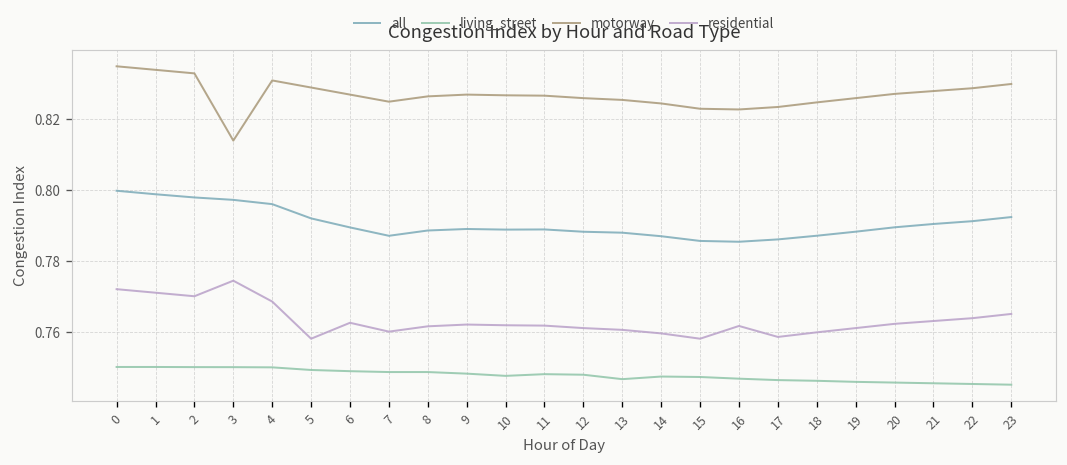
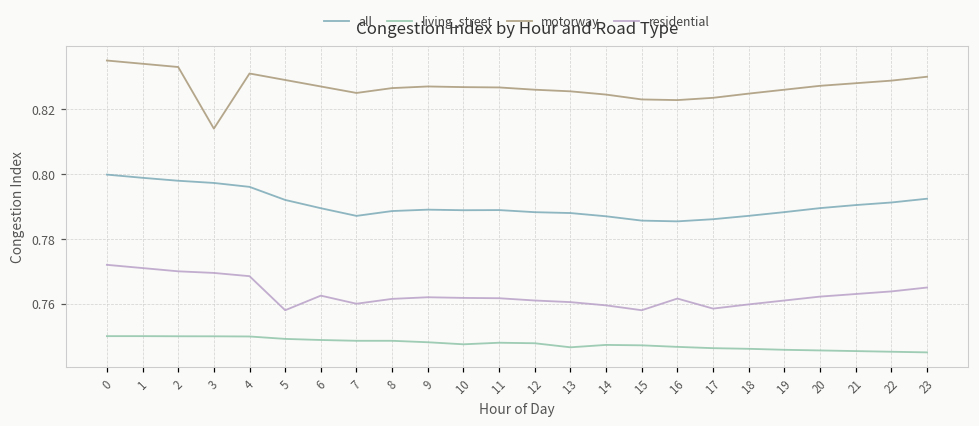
  {
    "motorway": {
      "0": 0.835,
      "1": 0.834,
      "2": 0.833,
      "3": 0.814,
      "4": 0.831,
      "5": 0.829,
      "6": 0.827,
      "7": 0.825,
      "8": 0.827,
      "9": 0.827,
      "10": 0.827,
      "11": 0.827,
      "12": 0.826,
      "13": 0.826,
      "14": 0.825,
      "15": 0.823,
      "16": 0.823,
      "17": 0.824,
      "18": 0.825,
      "19": 0.826,
      "20": 0.827,
      "21": 0.828,
      "22": 0.829,
      "23": 0.830
    },
    "residential": {
      "0": 0.772,
      "1": 0.771,
      "2": 0.770,
-     "3": 0.774,
+     "3": 0.770,
      "4": 0.769,
      "5": 0.758,
      "6": 0.763,
      "7": 0.760,
      "8": 0.762,
      "9": 0.762,
      "10": 0.762,
      "11": 0.762,
      "12": 0.761,
      "13": 0.761,
      "14": 0.760,
      "15": 0.758,
      "16": 0.762,
      "17": 0.759,
      "18": 0.760,
      "19": 0.761,
      "20": 0.762,
      "21": 0.763,
      "22": 0.764,
      "23": 0.765
    }
  }
